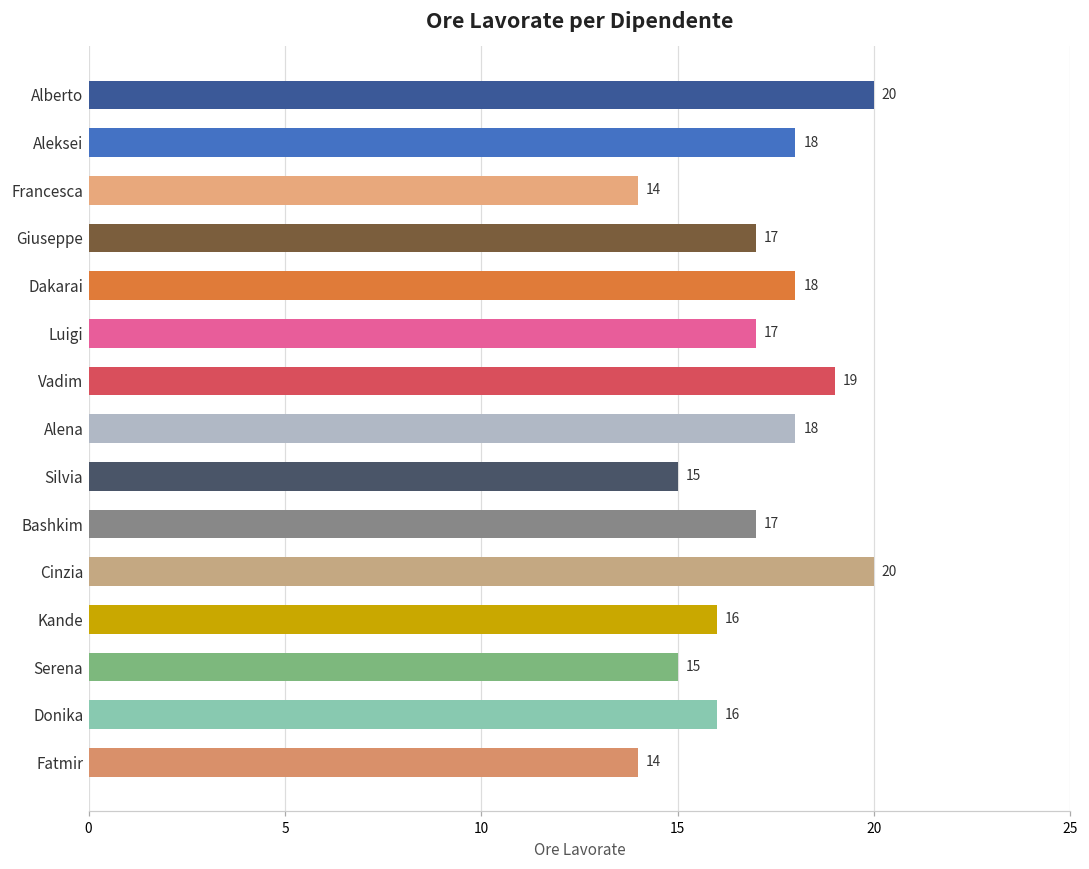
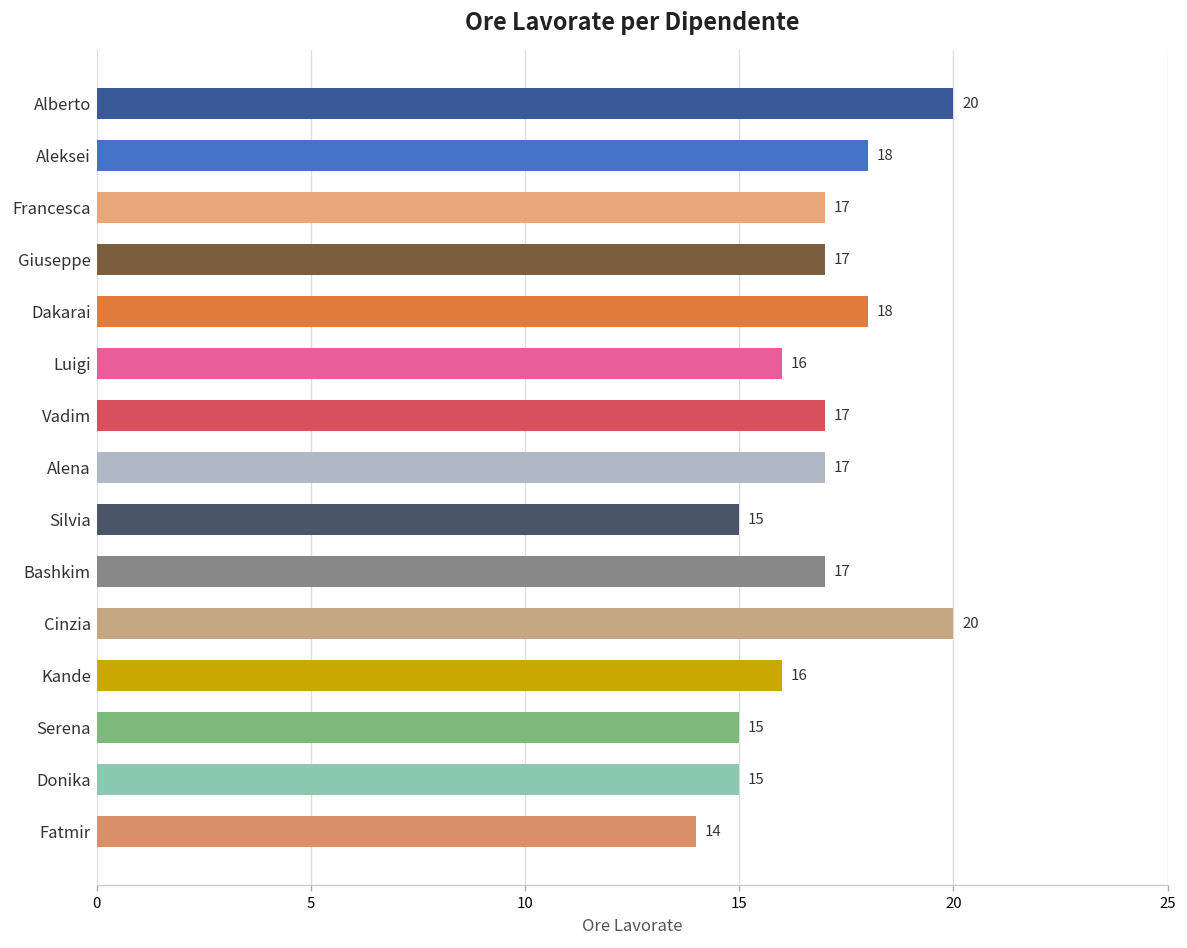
  {
    "Alberto": 20,
    "Aleksei": 18,
-   "Francesca": 14,
+   "Francesca": 17,
    "Giuseppe": 17,
    "Dakarai": 18,
-   "Luigi": 17,
-   "Vadim": 19,
-   "Alena": 18,
+   "Luigi": 16,
+   "Vadim": 17,
+   "Alena": 17,
    "Silvia": 15,
    "Bashkim": 17,
    "Cinzia": 20,
    "Kande": 16,
    "Serena": 15,
-   "Donika": 16,
+   "Donika": 15,
    "Fatmir": 14
  }
